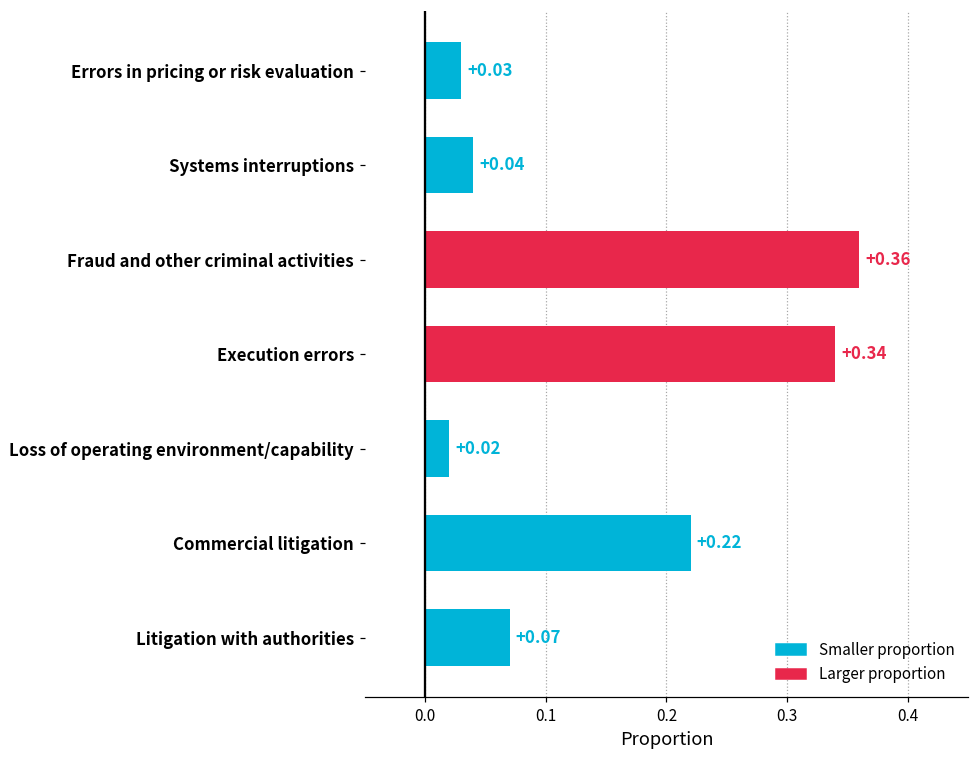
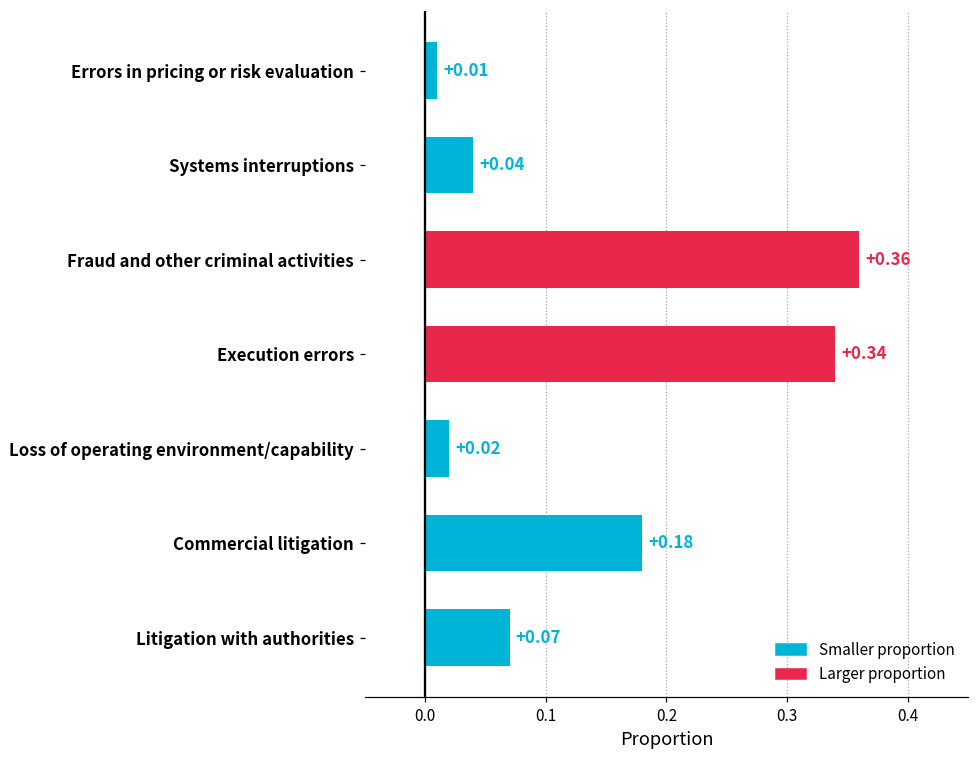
  {
-   "Errors in pricing or risk evaluation": "+0.03",
+   "Errors in pricing or risk evaluation": "+0.01",
    "Systems interruptions": "+0.04",
    "Fraud and other criminal activities": "+0.36",
    "Execution errors": "+0.34",
    "Loss of operating environment/capability": "+0.02",
-   "Commercial litigation": "+0.22",
+   "Commercial litigation": "+0.18",
    "Litigation with authorities": "+0.07"
  }
